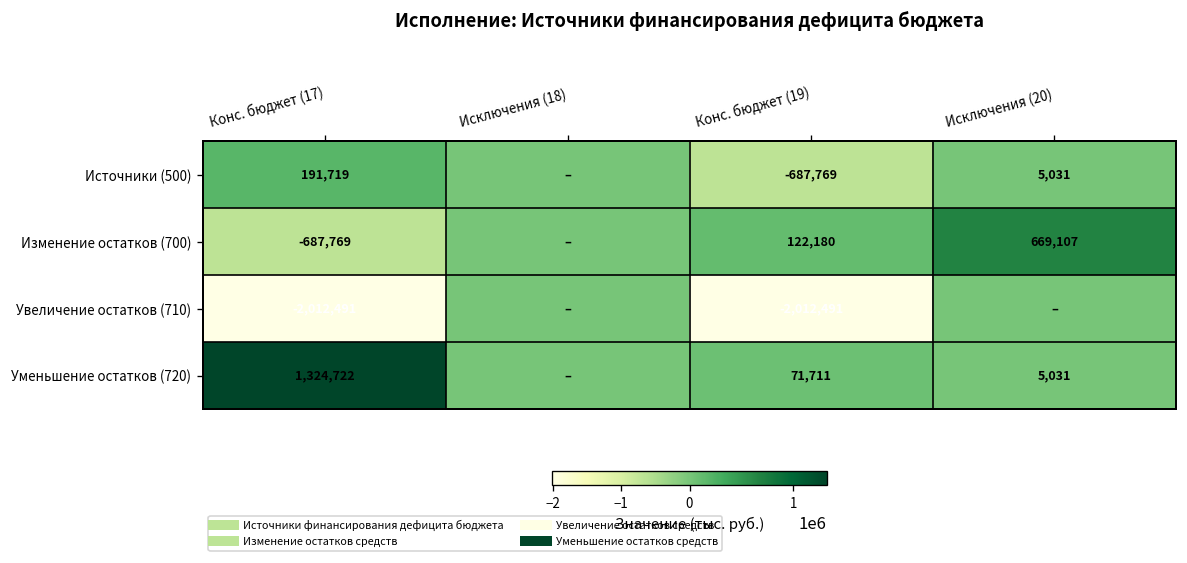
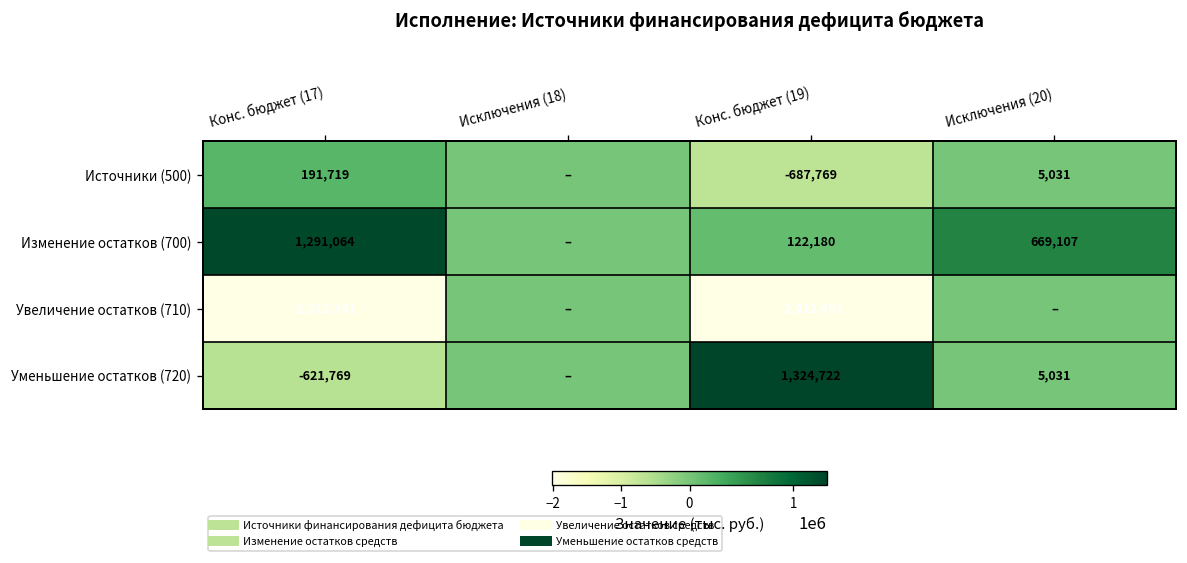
  {
    "Источники (500)": {
      "Конс. бюджет (17)": "191,719",
      "Конс. бюджет (19)": "-687,769",
      "Исключения (20)": "5,031"
    },
    "Изменение остатков (700)": {
-     "Конс. бюджет (17)": "-687,769",
+     "Конс. бюджет (17)": "1,291,064",
      "Конс. бюджет (19)": "122,180",
      "Исключения (20)": "669,107"
    },
    "Уменьшение остатков (720)": {
-     "Конс. бюджет (17)": "1,324,722",
-     "Конс. бюджет (19)": "71,711",
+     "Конс. бюджет (17)": "-621,769",
+     "Конс. бюджет (19)": "1,324,722",
      "Исключения (20)": "5,031"
    }
  }
